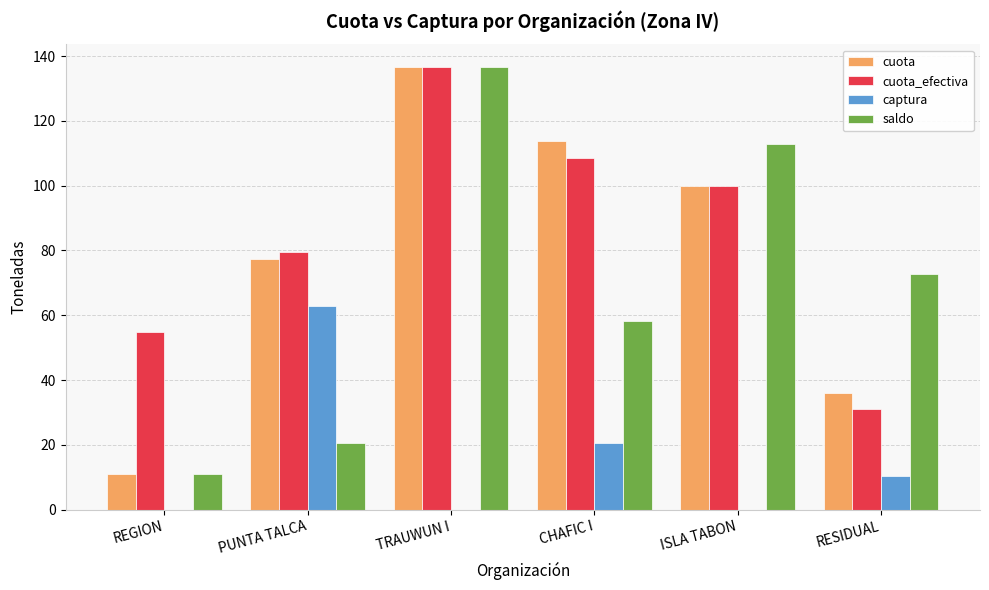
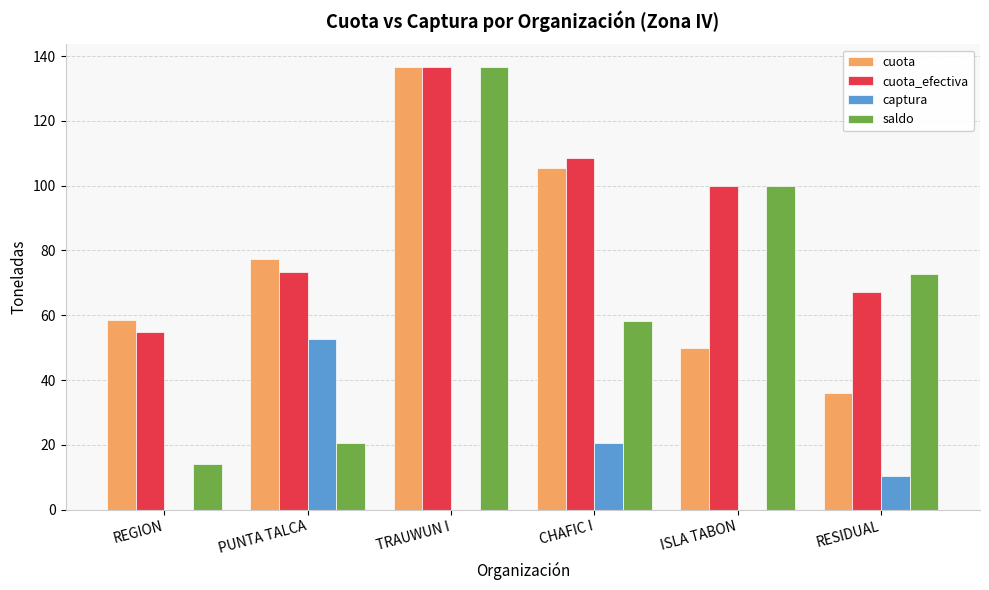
  {
    "cuota": {
-     "REGION": 11,
+     "REGION": 59,
      "PUNTA TALCA": 77,
      "TRAUWUN I": 137,
-     "CHAFIC I": 114,
-     "ISLA TABON": 100,
+     "CHAFIC I": 106,
+     "ISLA TABON": 50,
      "RESIDUAL": 36
    },
    "cuota_efectiva": {
      "REGION": 55,
-     "PUNTA TALCA": 79,
+     "PUNTA TALCA": 73,
      "TRAUWUN I": 137,
      "CHAFIC I": 109,
      "ISLA TABON": 100,
-     "RESIDUAL": 31
+     "RESIDUAL": 67
    },
    "captura": {
      "REGION": 0,
-     "PUNTA TALCA": 63,
+     "PUNTA TALCA": 53,
      "TRAUWUN I": 0,
      "CHAFIC I": 21,
      "ISLA TABON": 0,
      "RESIDUAL": 10
    },
    "saldo": {
-     "REGION": 11,
+     "REGION": 14,
      "PUNTA TALCA": 21,
      "TRAUWUN I": 137,
      "CHAFIC I": 58,
-     "ISLA TABON": 113,
+     "ISLA TABON": 100,
      "RESIDUAL": 73
    }
  }
